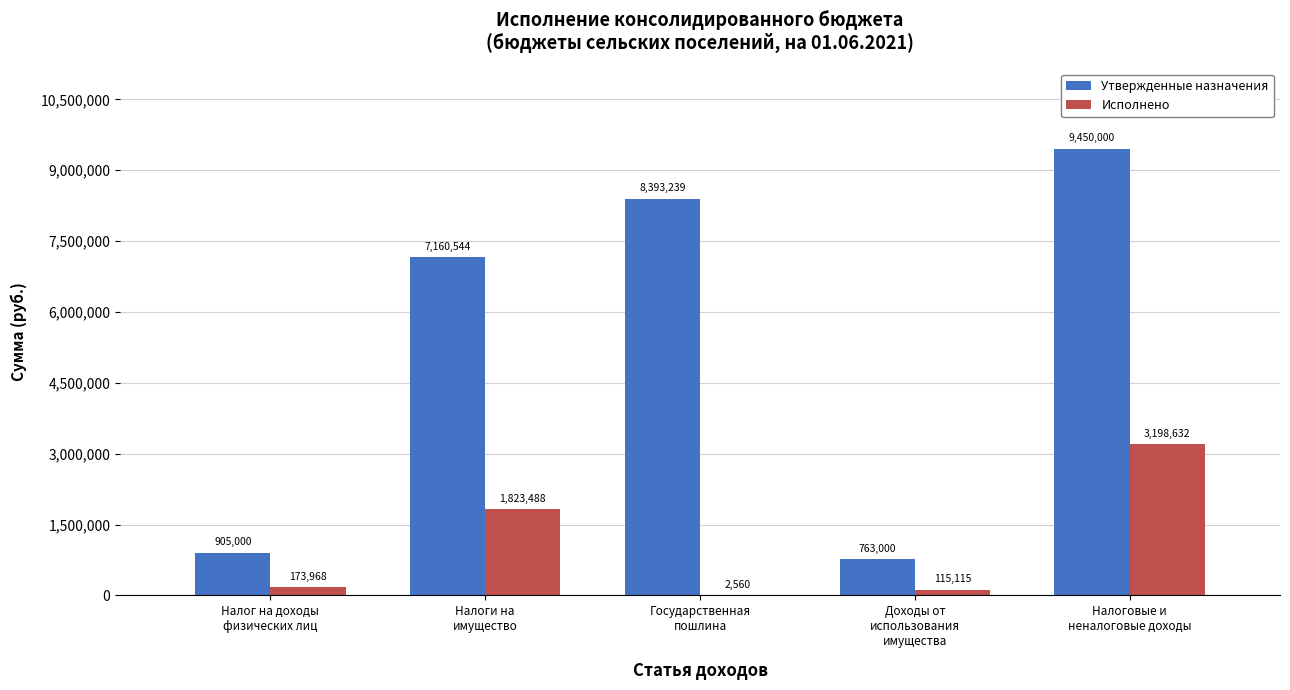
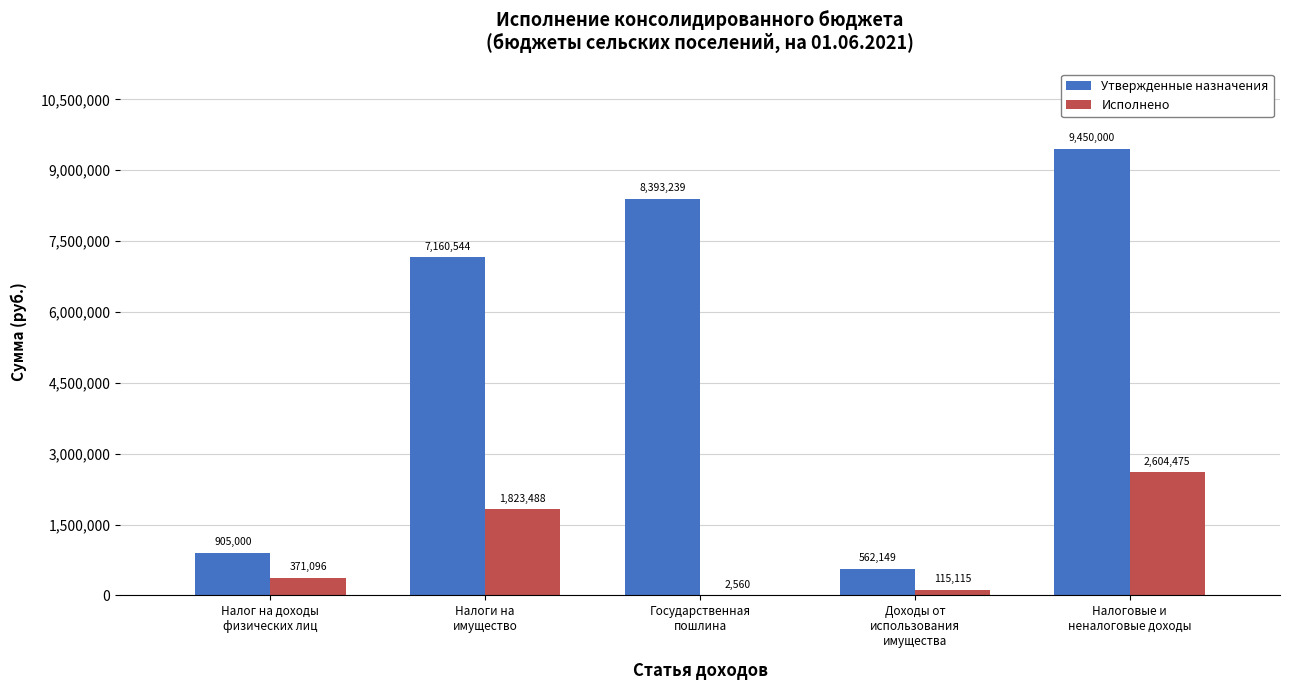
  {
    "Утвержденные назначения": {
      "Налог на доходы физических лиц": "905,000",
      "Налоги на имущество": "7,160,544",
      "Государственная пошлина": "8,393,239",
-     "Доходы от использования имущества": "763,000",
+     "Доходы от использования имущества": "562,149",
      "Налоговые и неналоговые доходы": "9,450,000"
    },
    "Исполнено": {
-     "Налог на доходы физических лиц": "173,968",
+     "Налог на доходы физических лиц": "371,096",
      "Налоги на имущество": "1,823,488",
      "Государственная пошлина": "2,560",
      "Доходы от использования имущества": "115,115",
-     "Налоговые и неналоговые доходы": "3,198,632"
+     "Налоговые и неналоговые доходы": "2,604,475"
    }
  }
